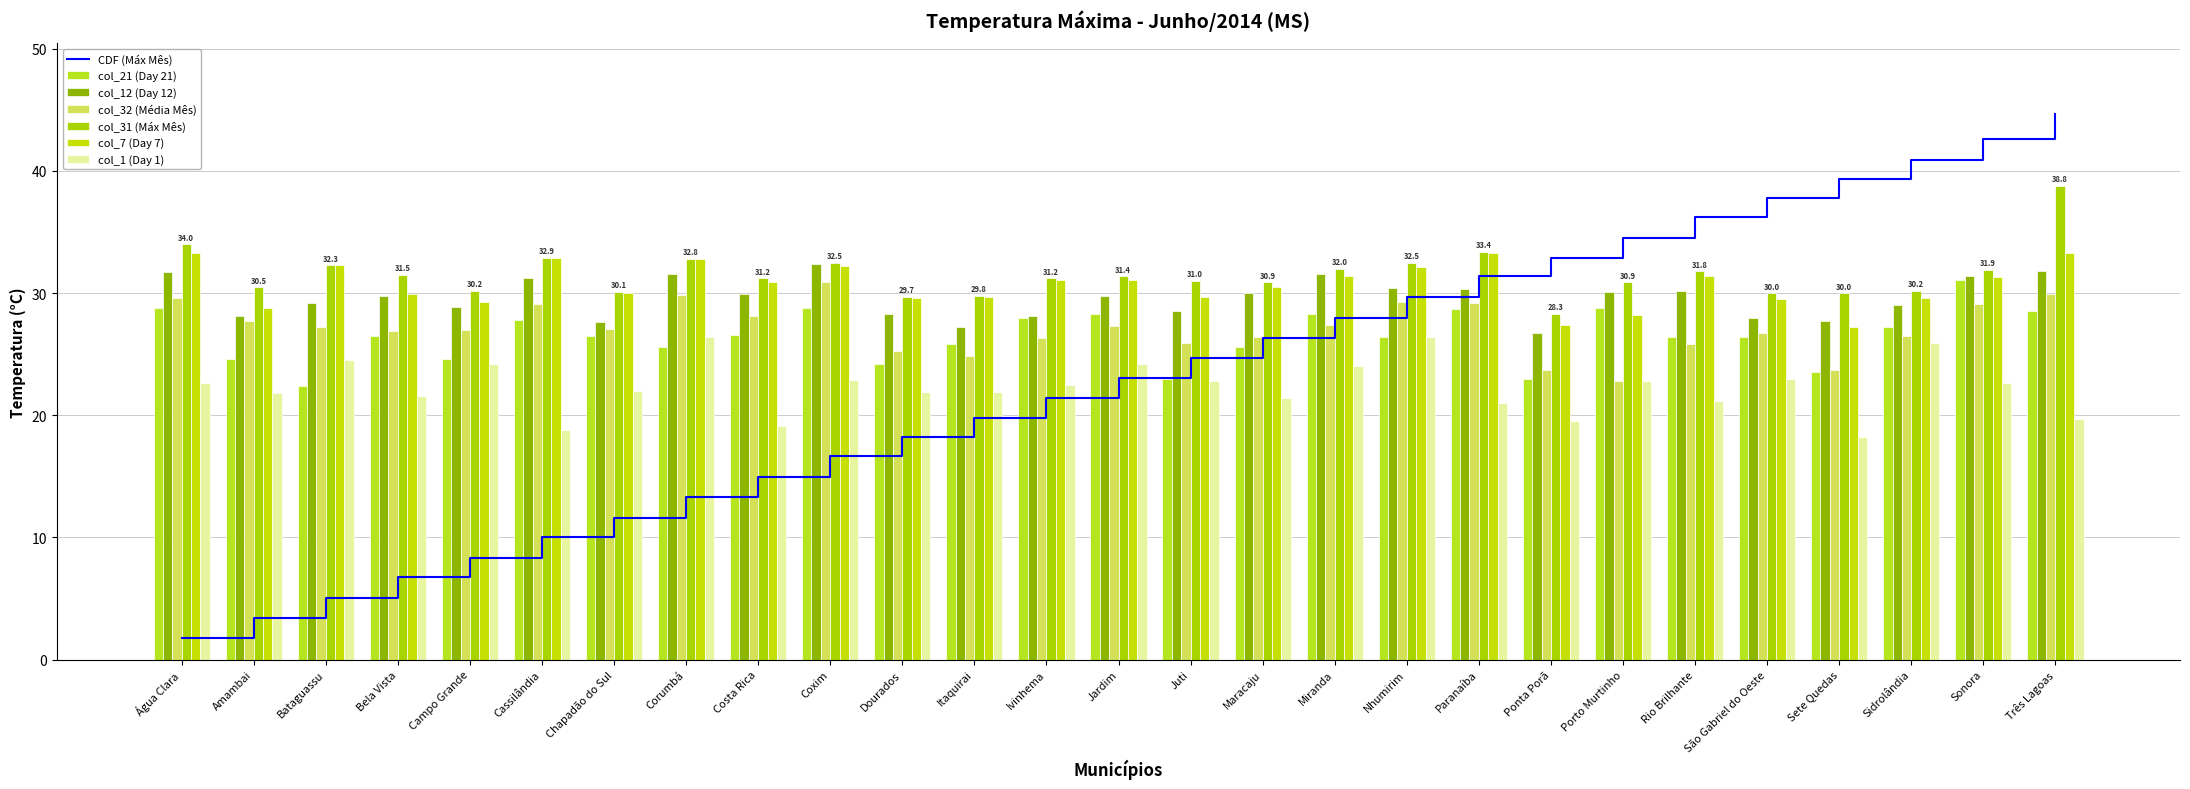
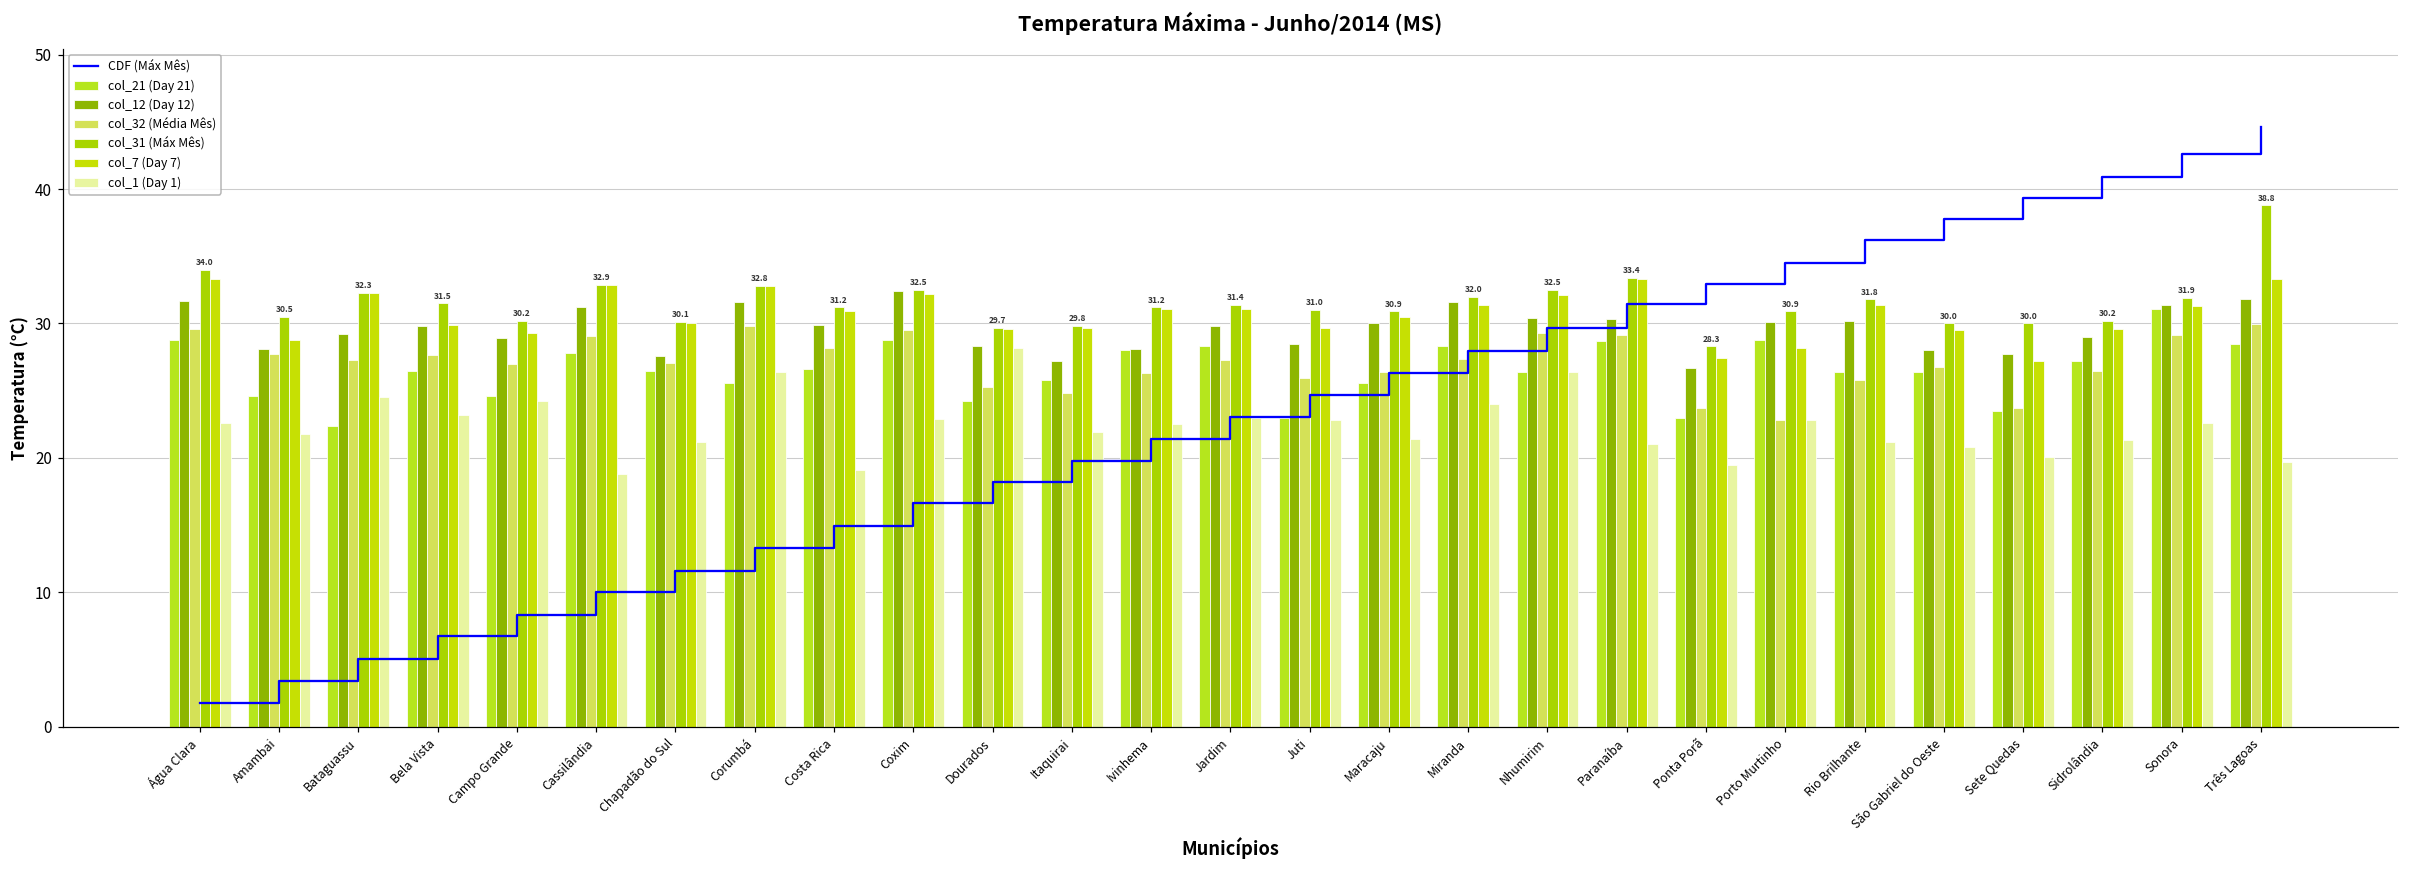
  {
    "CDF (Máx Mês)": {
      "Água Clara": 1.8,
      "Amambai": 3.4,
      "Bataguassu": 5.1,
      "Bela Vista": 6.7,
      "Campo Grande": 8.3,
      "Cassilândia": 10.0,
      "Chapadão do Sul": 11.6,
      "Corumbá": 13.3,
      "Costa Rica": 15.0,
      "Coxim": 16.7,
      "Dourados": 18.2,
      "Itaquirai": 19.8,
      "Ivinhema": 21.4,
      "Jardim": 23.1,
      "Juti": 24.7,
      "Maracaju": 26.3,
      "Miranda": 28.0,
      "Nhumirim": 29.7,
      "Paranaíba": 31.4,
      "Ponta Porã": 32.9,
      "Porto Murtinho": 34.5,
      "Rio Brilhante": 36.2,
      "São Gabriel do Oeste": 37.8,
      "Sete Quedas": 39.3,
      "Sidrolândia": 40.9,
      "Sonora": 42.6,
      "Três Lagoas": 44.6
    },
    "col_32 (Média Mês)": {
      "Água Clara": 29.6,
      "Amambai": 27.7,
      "Bataguassu": 27.3,
-     "Bela Vista": 26.9,
+     "Bela Vista": 27.7,
      "Campo Grande": 27.0,
      "Cassilândia": 29.1,
      "Chapadão do Sul": 27.0,
      "Corumbá": 29.8,
      "Costa Rica": 28.2,
-     "Coxim": 30.9,
+     "Coxim": 29.5,
      "Dourados": 25.3,
      "Itaquirai": 24.8,
      "Ivinhema": 26.3,
      "Jardim": 27.3,
      "Juti": 25.9,
      "Maracaju": 26.4,
      "Miranda": 27.4,
      "Nhumirim": 29.3,
      "Paranaíba": 29.2,
      "Ponta Porã": 23.7,
      "Porto Murtinho": 22.8,
      "Rio Brilhante": 25.8,
      "São Gabriel do Oeste": 26.7,
      "Sete Quedas": 23.7,
      "Sidrolândia": 26.5,
      "Sonora": 29.1,
      "Três Lagoas": 30.0
    },
    "col_1 (Day 1)": {
      "Água Clara": 22.6,
      "Amambai": 21.8,
      "Bataguassu": 24.5,
-     "Bela Vista": 21.6,
+     "Bela Vista": 23.2,
      "Campo Grande": 24.2,
      "Cassilândia": 18.8,
-     "Chapadão do Sul": 22.0,
+     "Chapadão do Sul": 21.2,
      "Corumbá": 26.4,
      "Costa Rica": 19.1,
      "Coxim": 22.9,
-     "Dourados": 21.9,
+     "Dourados": 28.2,
      "Itaquirai": 21.9,
      "Ivinhema": 22.5,
-     "Jardim": 24.2,
+     "Jardim": 23.0,
      "Juti": 22.8,
      "Maracaju": 21.4,
      "Miranda": 24.0,
      "Nhumirim": 26.4,
      "Paranaíba": 21.0,
      "Ponta Porã": 19.5,
      "Porto Murtinho": 22.8,
      "Rio Brilhante": 21.2,
-     "São Gabriel do Oeste": 23.0,
-     "Sete Quedas": 18.2,
-     "Sidrolândia": 25.9,
+     "São Gabriel do Oeste": 20.8,
+     "Sete Quedas": 20.1,
+     "Sidrolândia": 21.3,
      "Sonora": 22.6,
      "Três Lagoas": 19.7
    }
  }
